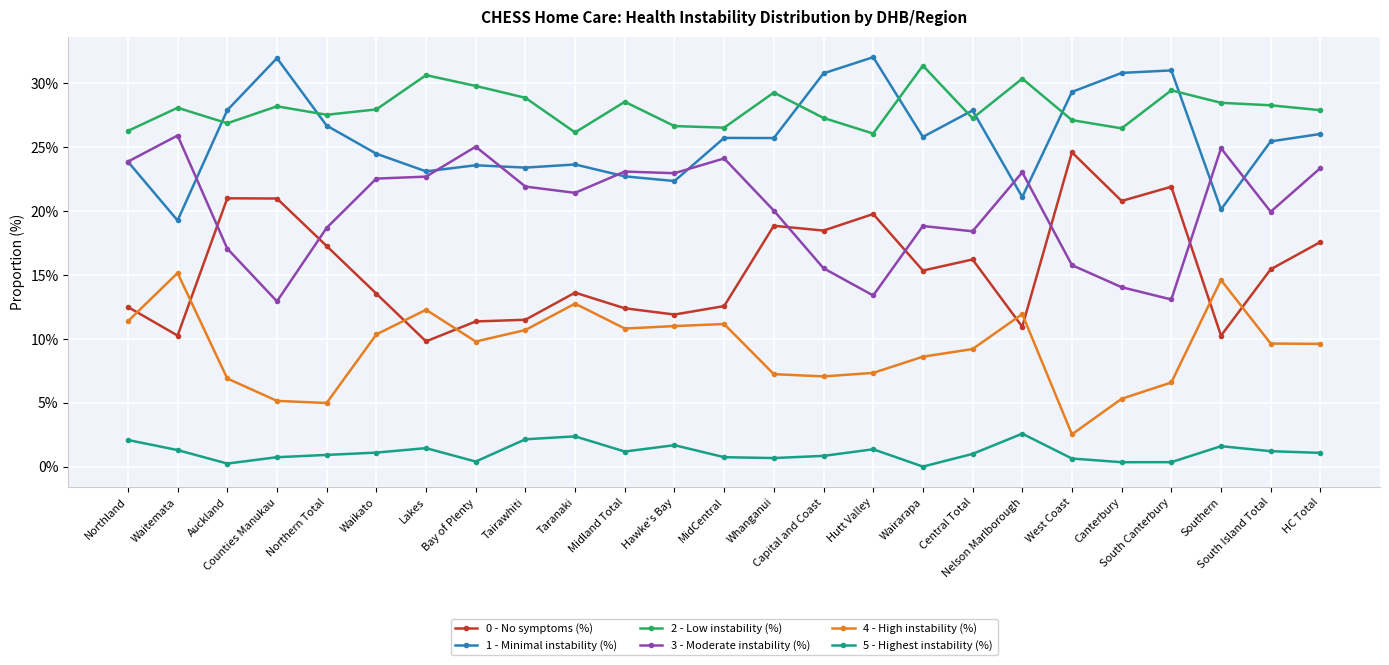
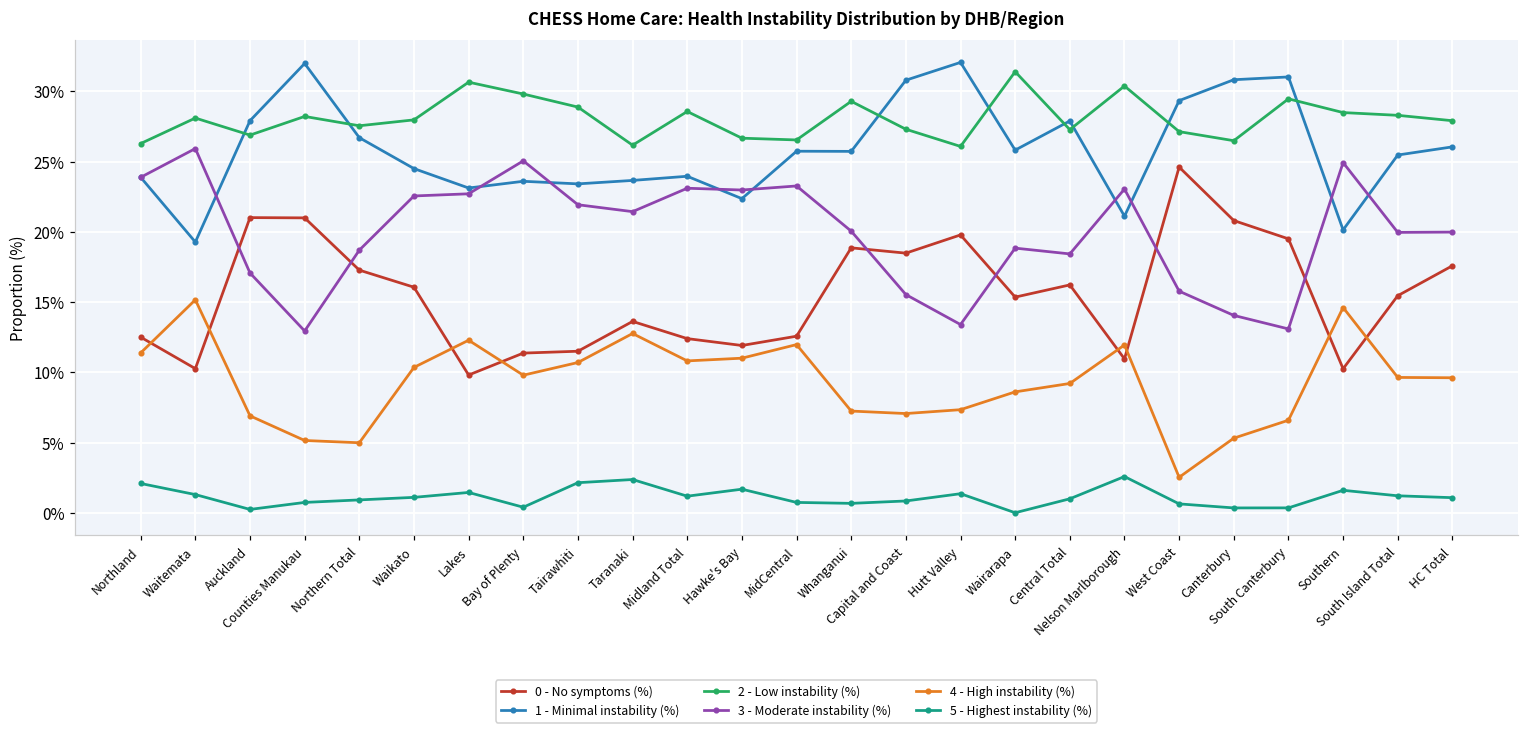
  {
    "0 - No symptoms (%)": {
      "Northland": "12.5%",
      "Waitemata": "10.3%",
      "Auckland": "21.0%",
      "Counties Manukau": "21.0%",
      "Northern Total": "17.3%",
-     "Waikato": "13.5%",
+     "Waikato": "16.1%",
      "Lakes": "9.8%",
      "Bay of Plenty": "11.4%",
      "Tairawhiti": "11.5%",
      "Taranaki": "13.6%",
      "Midland Total": "12.4%",
      "Hawke's Bay": "11.9%",
      "MidCentral": "12.6%",
      "Whanganui": "18.9%",
      "Capital and Coast": "18.5%",
      "Hutt Valley": "19.8%",
      "Wairarapa": "15.3%",
      "Central Total": "16.2%",
      "Nelson Marlborough": "11.0%",
      "West Coast": "24.6%",
      "Canterbury": "20.8%",
-     "South Canterbury": "21.9%",
+     "South Canterbury": "19.5%",
      "Southern": "10.2%",
      "South Island Total": "15.4%",
      "HC Total": "17.6%"
    },
    "1 - Minimal instability (%)": {
      "Waitemata": "19.3%",
      "Auckland": "27.9%",
      "Counties Manukau": "32.0%",
      "Northern Total": "26.7%",
      "Waikato": "24.5%",
      "Lakes": "23.1%",
      "Bay of Plenty": "23.6%",
      "Tairawhiti": "23.4%",
      "Taranaki": "23.7%",
-     "Midland Total": "22.7%",
+     "Midland Total": "24.0%",
      "Hawke's Bay": "22.4%",
      "MidCentral": "25.7%",
      "Whanganui": "25.7%",
      "Capital and Coast": "30.8%",
      "Hutt Valley": "32.1%",
      "Wairarapa": "25.8%",
      "Central Total": "27.9%",
      "Nelson Marlborough": "21.1%",
      "West Coast": "29.3%",
      "Canterbury": "30.8%",
      "South Canterbury": "31.0%",
      "Southern": "20.1%",
      "South Island Total": "25.5%",
      "HC Total": "26.0%"
    },
    "3 - Moderate instability (%)": {
      "Waitemata": "25.9%",
      "Auckland": "17.1%",
      "Counties Manukau": "12.9%",
      "Northern Total": "18.7%",
      "Waikato": "22.6%",
      "Lakes": "22.7%",
      "Bay of Plenty": "25.0%",
      "Tairawhiti": "21.9%",
      "Taranaki": "21.4%",
      "Midland Total": "23.1%",
      "Hawke's Bay": "23.0%",
-     "MidCentral": "24.1%",
+     "MidCentral": "23.3%",
      "Whanganui": "20.0%",
      "Capital and Coast": "15.5%",
      "Hutt Valley": "13.4%",
      "Wairarapa": "18.8%",
      "Central Total": "18.4%",
      "Nelson Marlborough": "23.0%",
      "West Coast": "15.8%",
      "Canterbury": "14.0%",
      "South Canterbury": "13.1%",
      "Southern": "24.9%",
      "South Island Total": "20.0%",
-     "HC Total": "23.4%"
+     "HC Total": "20.0%"
    },
    "4 - High instability (%)": {
      "Northland": "11.4%",
      "Waitemata": "15.2%",
      "Auckland": "6.9%",
      "Counties Manukau": "5.1%",
      "Northern Total": "5.0%",
      "Waikato": "10.3%",
      "Lakes": "12.3%",
      "Bay of Plenty": "9.8%",
      "Tairawhiti": "10.7%",
      "Taranaki": "12.8%",
      "Midland Total": "10.8%",
      "Hawke's Bay": "11.0%",
-     "MidCentral": "11.2%",
+     "MidCentral": "12.0%",
      "Whanganui": "7.2%",
      "Capital and Coast": "7.1%",
      "Hutt Valley": "7.3%",
      "Wairarapa": "8.6%",
      "Central Total": "9.2%",
      "Nelson Marlborough": "11.9%",
      "West Coast": "2.5%",
      "Canterbury": "5.3%",
      "South Canterbury": "6.6%",
      "Southern": "14.6%",
      "South Island Total": "9.6%",
      "HC Total": "9.6%"
    }
  }
